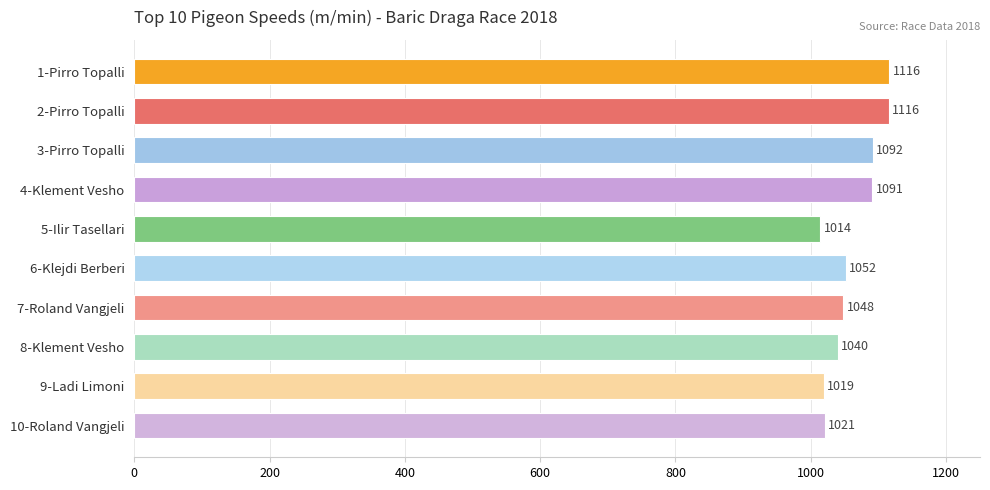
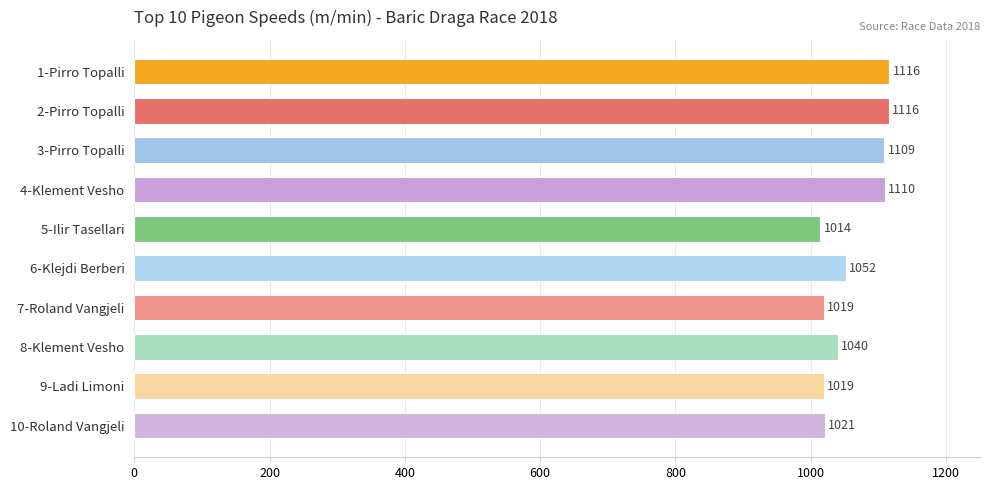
  {
    "1-Pirro Topalli": 1116,
    "2-Pirro Topalli": 1116,
-   "3-Pirro Topalli": 1092,
-   "4-Klement Vesho": 1091,
+   "3-Pirro Topalli": 1109,
+   "4-Klement Vesho": 1110,
    "5-Ilir Tasellari": 1014,
    "6-Klejdi Berberi": 1052,
-   "7-Roland Vangjeli": 1048,
+   "7-Roland Vangjeli": 1019,
    "8-Klement Vesho": 1040,
    "9-Ladi Limoni": 1019,
    "10-Roland Vangjeli": 1021
  }
